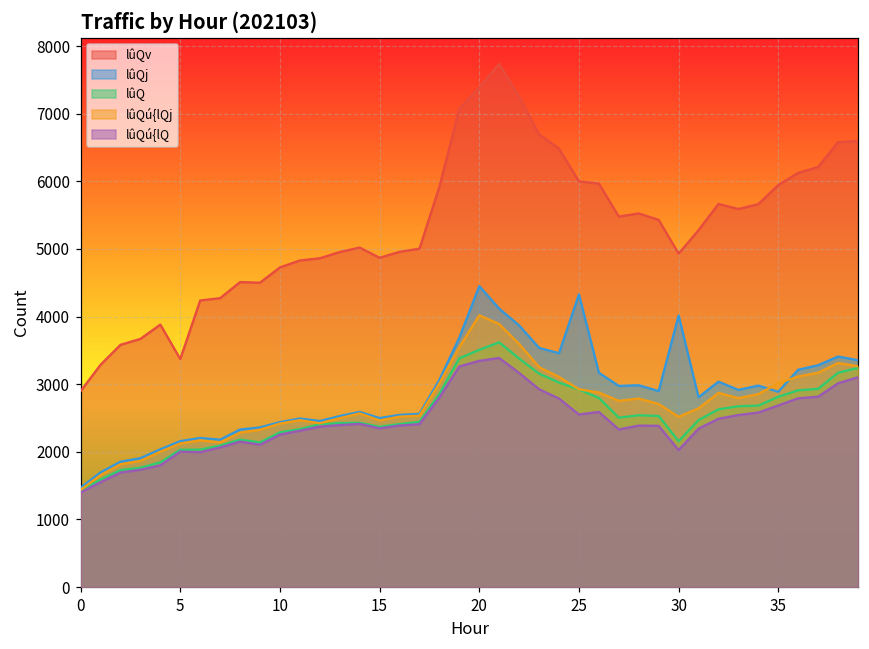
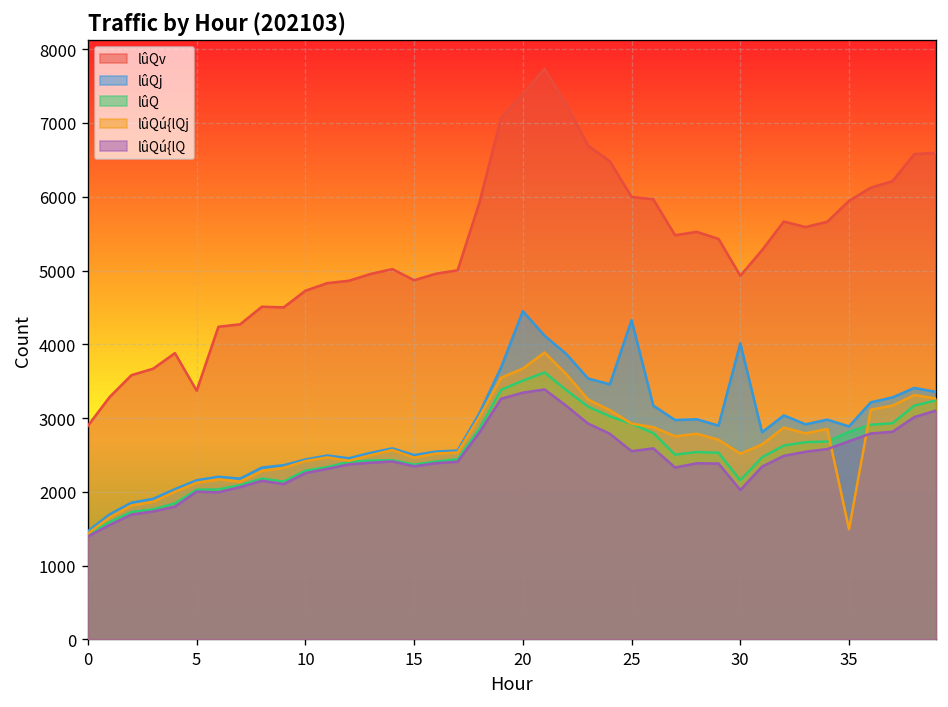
  {
    "lûQv": {
      "0": 2900,
      "5": 3400,
      "10": 4700,
      "15": 4900,
      "20": 7400,
      "25": 6000,
      "30": 4900,
      "35": 5900
    },
    "lûQj": {
      "20": 4500,
      "25": 4300,
      "30": 4000,
      "35": 2900
    },
    "lûQ": {
      "20": 3500,
      "30": 2200,
      "35": 2800
    },
    "lûQú{lQj": {
-     "20": 4000,
+     "20": 3700,
      "30": 2500,
-     "35": 3000
+     "35": 1500
    },
    "lûQú{lQ": {
      "20": 3300,
      "25": 2600,
      "30": 2000,
      "35": 2700
    }
  }
